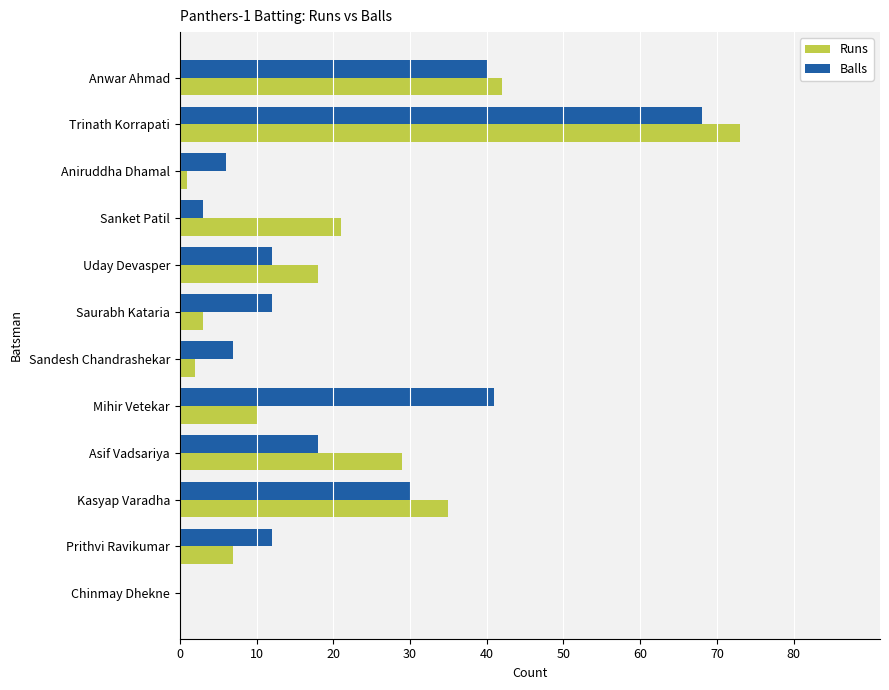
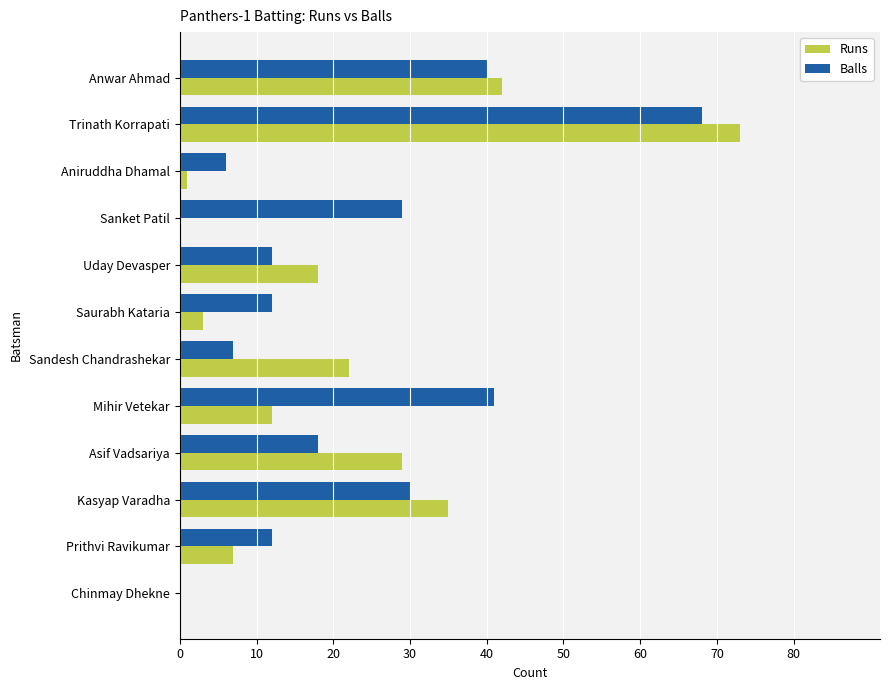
  {
    "Runs": {
      "Anwar Ahmad": 42,
      "Trinath Korrapati": 73,
      "Aniruddha Dhamal": 1,
-     "Sanket Patil": 21,
+     "Sanket Patil": 0,
      "Uday Devasper": 18,
      "Saurabh Kataria": 3,
-     "Sandesh Chandrashekar": 2,
-     "Mihir Vetekar": 10,
+     "Sandesh Chandrashekar": 22,
+     "Mihir Vetekar": 12,
      "Asif Vadsariya": 29,
      "Kasyap Varadha": 35,
      "Prithvi Ravikumar": 7,
      "Chinmay Dhekne": 0
    },
    "Balls": {
      "Anwar Ahmad": 40,
      "Trinath Korrapati": 68,
      "Aniruddha Dhamal": 6,
-     "Sanket Patil": 3,
+     "Sanket Patil": 29,
      "Uday Devasper": 12,
      "Saurabh Kataria": 12,
      "Sandesh Chandrashekar": 7,
      "Mihir Vetekar": 41,
      "Asif Vadsariya": 18,
      "Kasyap Varadha": 30,
      "Prithvi Ravikumar": 12,
      "Chinmay Dhekne": 0
    }
  }
